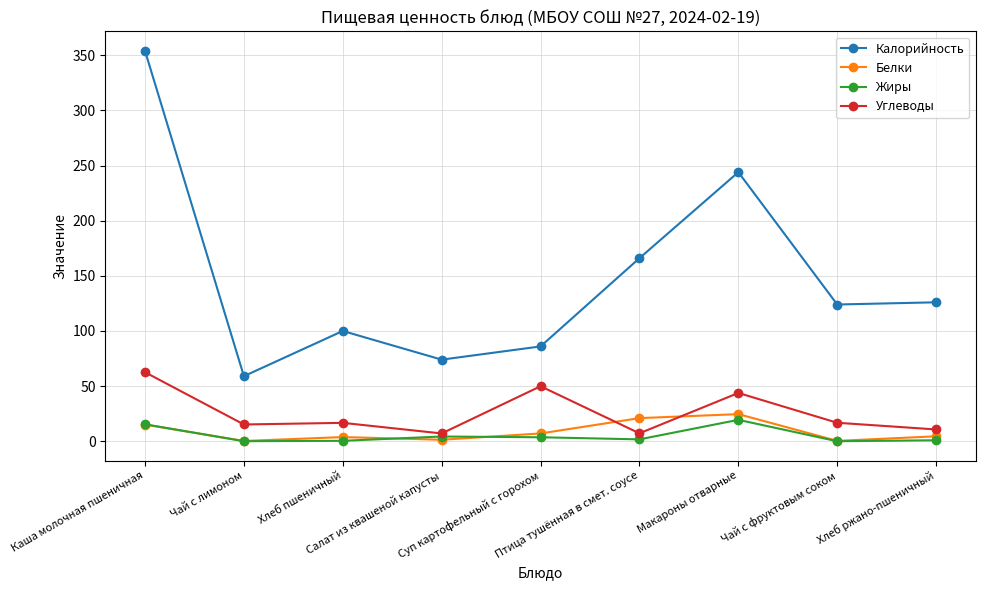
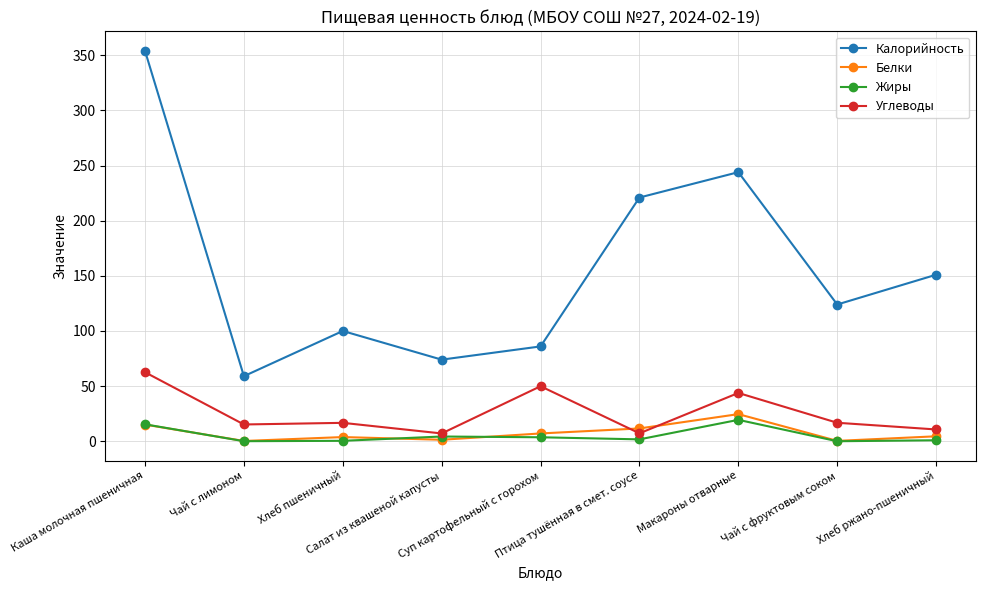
  {
    "Калорийность": {
      "Каша молочная пшеничная": 354,
      "Чай с лимоном": 59,
      "Хлеб пшеничный": 100,
      "Салат из квашеной капусты": 74,
      "Суп картофельный с горохом": 86,
-     "Птица тушённая в смет. соусе": 166,
+     "Птица тушённая в смет. соусе": 221,
      "Макароны отварные": 244,
      "Чай с фруктовым соком": 124,
-     "Хлеб ржано-пшеничный": 126
+     "Хлеб ржано-пшеничный": 151
    },
    "Белки": {
      "Хлеб пшеничный": 4,
      "Салат из квашеной капусты": 1,
      "Суп картофельный с горохом": 7,
-     "Птица тушённая в смет. соусе": 21,
+     "Птица тушённая в смет. соусе": 12,
      "Макароны отварные": 25,
      "Хлеб ржано-пшеничный": 5
    },
    "Жиры": {
      "Хлеб пшеничный": 0,
      "Салат из квашеной капусты": 4,
      "Суп картофельный с горохом": 4,
      "Птица тушённая в смет. соусе": 2,
      "Макароны отварные": 19,
      "Хлеб ржано-пшеничный": 1
    },
    "Углеводы": {
      "Каша молочная пшеничная": 63,
      "Чай с лимоном": 15,
      "Хлеб пшеничный": 17,
      "Салат из квашеной капусты": 7,
      "Суп картофельный с горохом": 50,
      "Птица тушённая в смет. соусе": 7,
      "Макароны отварные": 44,
      "Чай с фруктовым соком": 17,
      "Хлеб ржано-пшеничный": 11
    }
  }
